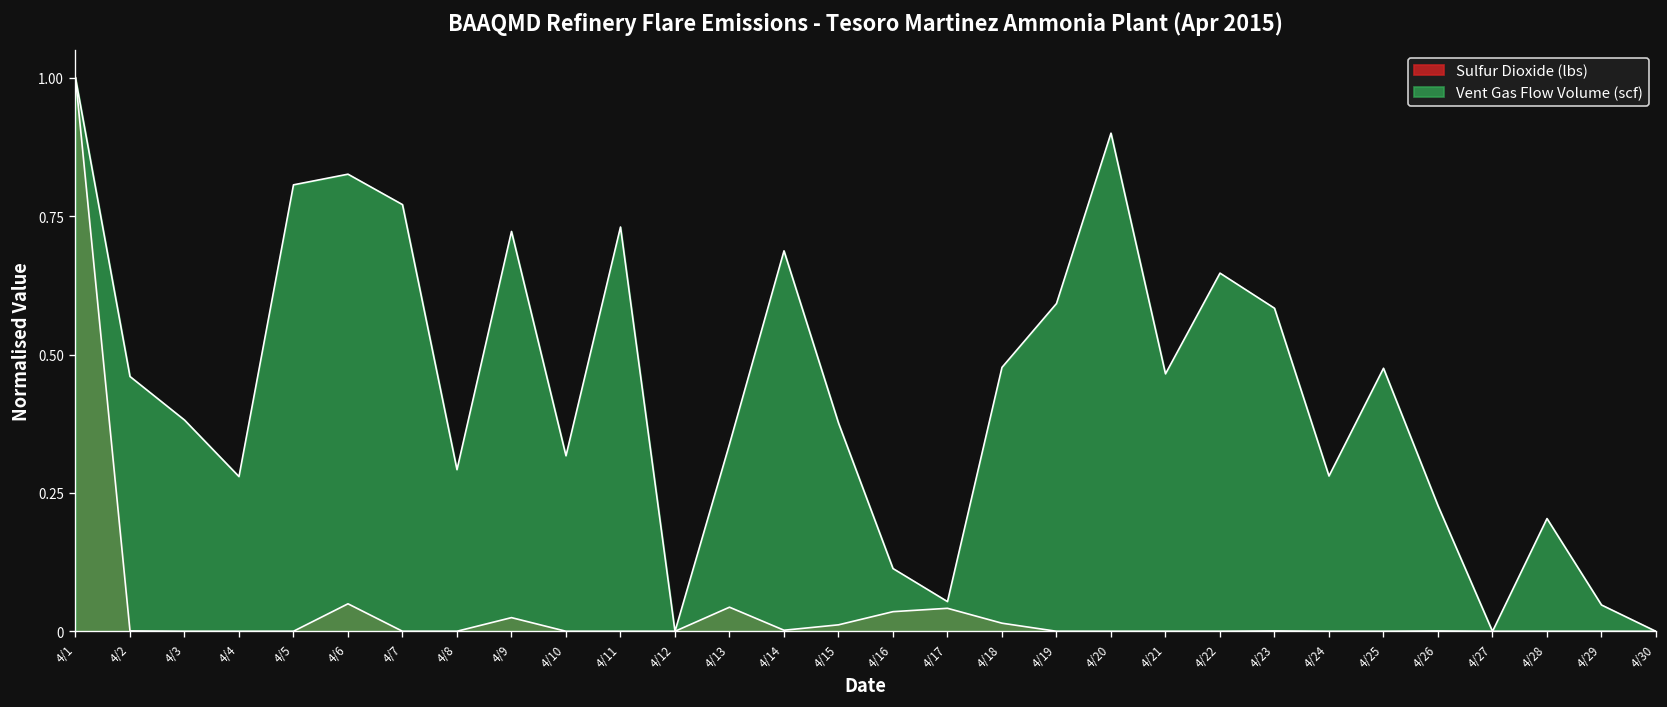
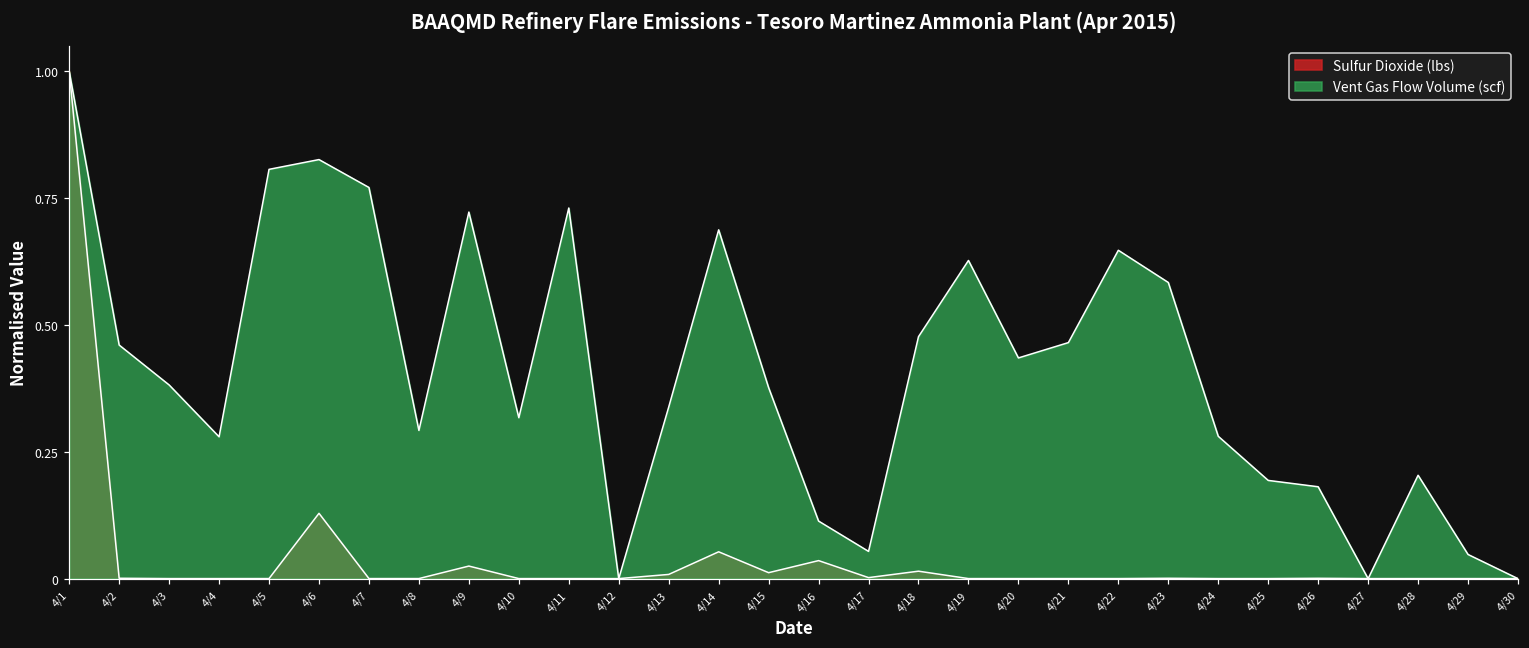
  {
    "Sulfur Dioxide (lbs)": {
      "4/2": 0.00,
      "4/3": 0.00,
      "4/4": 0.00,
      "4/5": 0.00,
-     "4/6": 0.05,
+     "4/6": 0.13,
      "4/7": 0.00,
      "4/8": 0.00,
      "4/9": 0.02,
      "4/10": 0.00,
      "4/11": 0.00,
-     "4/13": 0.04,
-     "4/14": 0.00,
+     "4/13": 0.01,
+     "4/14": 0.05,
      "4/15": 0.01,
      "4/16": 0.04,
-     "4/17": 0.04,
+     "4/17": 0.00,
      "4/18": 0.01,
      "4/19": 0.00,
      "4/20": 0.00,
      "4/21": 0.00,
      "4/22": 0.00,
      "4/23": 0.00,
      "4/24": 0.00,
      "4/25": 0.00,
      "4/26": 0.00,
      "4/28": 0.00,
      "4/29": 0.00
    },
    "Vent Gas Flow Volume (scf)": {
      "4/2": 0.46,
      "4/3": 0.38,
      "4/4": 0.28,
      "4/5": 0.81,
      "4/6": 0.83,
      "4/7": 0.77,
      "4/8": 0.29,
      "4/9": 0.72,
      "4/10": 0.32,
      "4/11": 0.73,
      "4/13": 0.34,
      "4/14": 0.69,
      "4/15": 0.38,
      "4/16": 0.11,
      "4/17": 0.05,
      "4/18": 0.48,
-     "4/19": 0.59,
-     "4/20": 0.90,
+     "4/19": 0.63,
+     "4/20": 0.44,
      "4/21": 0.47,
      "4/22": 0.65,
      "4/23": 0.58,
      "4/24": 0.28,
-     "4/25": 0.48,
-     "4/26": 0.23,
+     "4/25": 0.19,
+     "4/26": 0.18,
      "4/28": 0.20,
      "4/29": 0.05
    }
  }
